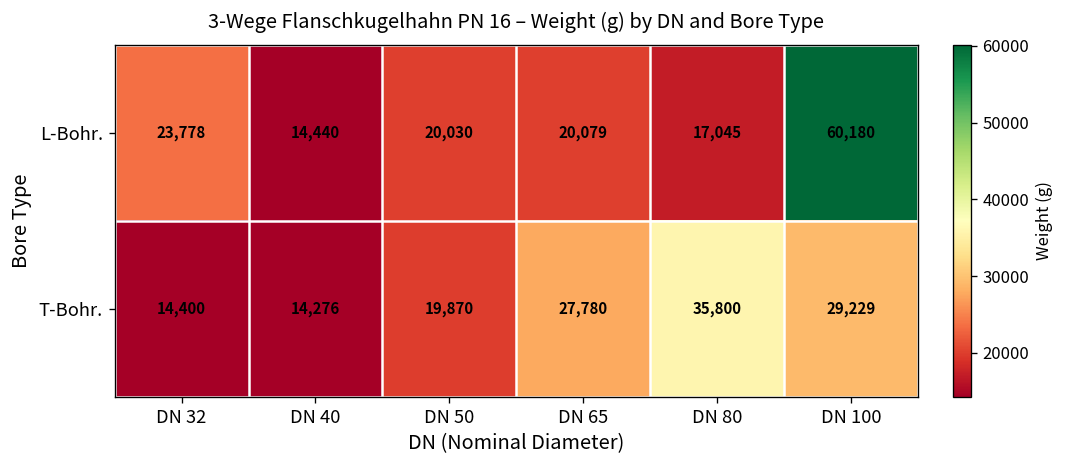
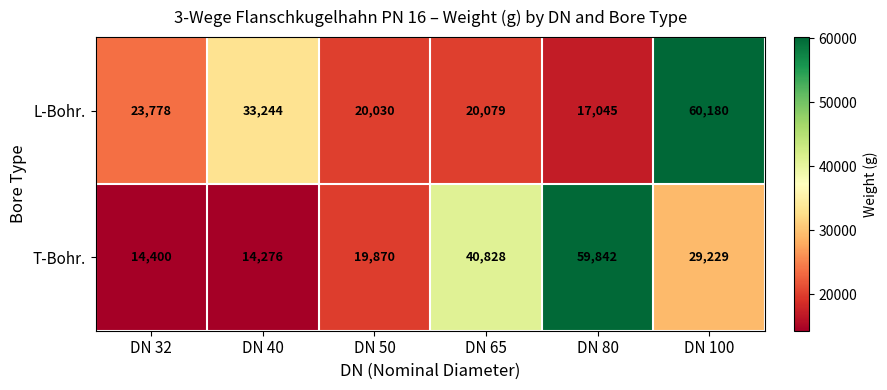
  {
    "L-Bohr.": {
      "DN 32": "23,778",
-     "DN 40": "14,440",
+     "DN 40": "33,244",
      "DN 50": "20,030",
      "DN 65": "20,079",
      "DN 80": "17,045",
      "DN 100": "60,180"
    },
    "T-Bohr.": {
      "DN 32": "14,400",
      "DN 40": "14,276",
      "DN 50": "19,870",
-     "DN 65": "27,780",
-     "DN 80": "35,800",
+     "DN 65": "40,828",
+     "DN 80": "59,842",
      "DN 100": "29,229"
    }
  }
